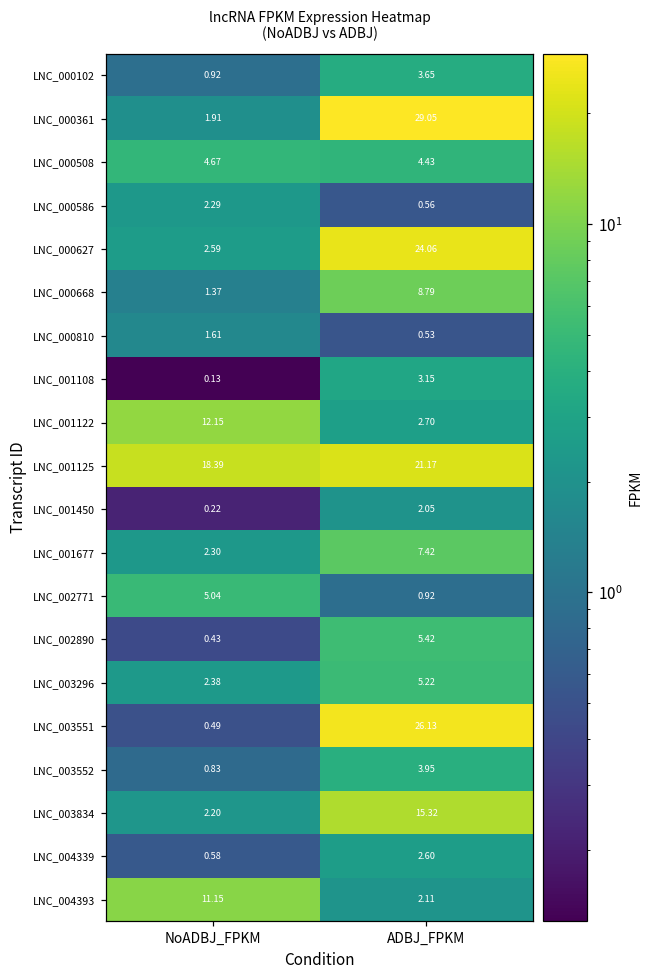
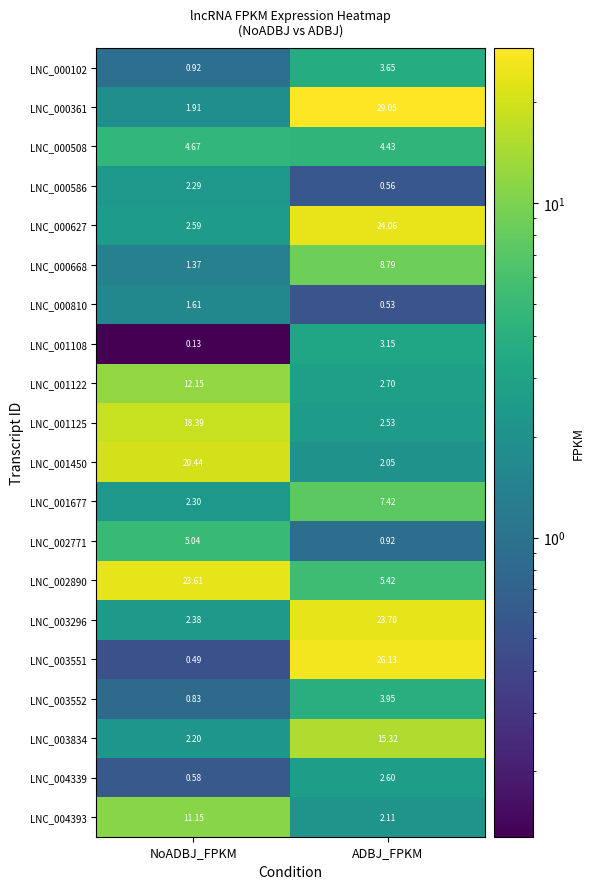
  {
    "LNC_000102": {
      "NoADBJ_FPKM": 0.92,
      "ADBJ_FPKM": 3.65
    },
    "LNC_000361": {
      "NoADBJ_FPKM": 1.91,
      "ADBJ_FPKM": 29.05
    },
    "LNC_000508": {
      "NoADBJ_FPKM": 4.67,
      "ADBJ_FPKM": 4.43
    },
    "LNC_000586": {
      "NoADBJ_FPKM": 2.29,
      "ADBJ_FPKM": 0.56
    },
    "LNC_000627": {
      "NoADBJ_FPKM": 2.59,
      "ADBJ_FPKM": 24.06
    },
    "LNC_000668": {
      "NoADBJ_FPKM": 1.37,
      "ADBJ_FPKM": 8.79
    },
    "LNC_000810": {
      "NoADBJ_FPKM": 1.61,
      "ADBJ_FPKM": 0.53
    },
    "LNC_001108": {
      "NoADBJ_FPKM": 0.13,
      "ADBJ_FPKM": 3.15
    },
    "LNC_001122": {
      "NoADBJ_FPKM": 12.15,
      "ADBJ_FPKM": 2.70
    },
    "LNC_001125": {
      "NoADBJ_FPKM": 18.39,
-     "ADBJ_FPKM": 21.17
+     "ADBJ_FPKM": 2.53
    },
    "LNC_001450": {
-     "NoADBJ_FPKM": 0.22,
+     "NoADBJ_FPKM": 20.44,
      "ADBJ_FPKM": 2.05
    },
    "LNC_001677": {
      "NoADBJ_FPKM": 2.30,
      "ADBJ_FPKM": 7.42
    },
    "LNC_002771": {
      "NoADBJ_FPKM": 5.04,
      "ADBJ_FPKM": 0.92
    },
    "LNC_002890": {
-     "NoADBJ_FPKM": 0.43,
+     "NoADBJ_FPKM": 23.61,
      "ADBJ_FPKM": 5.42
    },
    "LNC_003296": {
      "NoADBJ_FPKM": 2.38,
-     "ADBJ_FPKM": 5.22
+     "ADBJ_FPKM": 23.70
    },
    "LNC_003551": {
      "NoADBJ_FPKM": 0.49,
      "ADBJ_FPKM": 26.13
    },
    "LNC_003552": {
      "NoADBJ_FPKM": 0.83,
      "ADBJ_FPKM": 3.95
    },
    "LNC_003834": {
      "NoADBJ_FPKM": 2.20,
      "ADBJ_FPKM": 15.32
    },
    "LNC_004339": {
      "NoADBJ_FPKM": 0.58,
      "ADBJ_FPKM": 2.60
    },
    "LNC_004393": {
      "NoADBJ_FPKM": 11.15,
      "ADBJ_FPKM": 2.11
    }
  }
